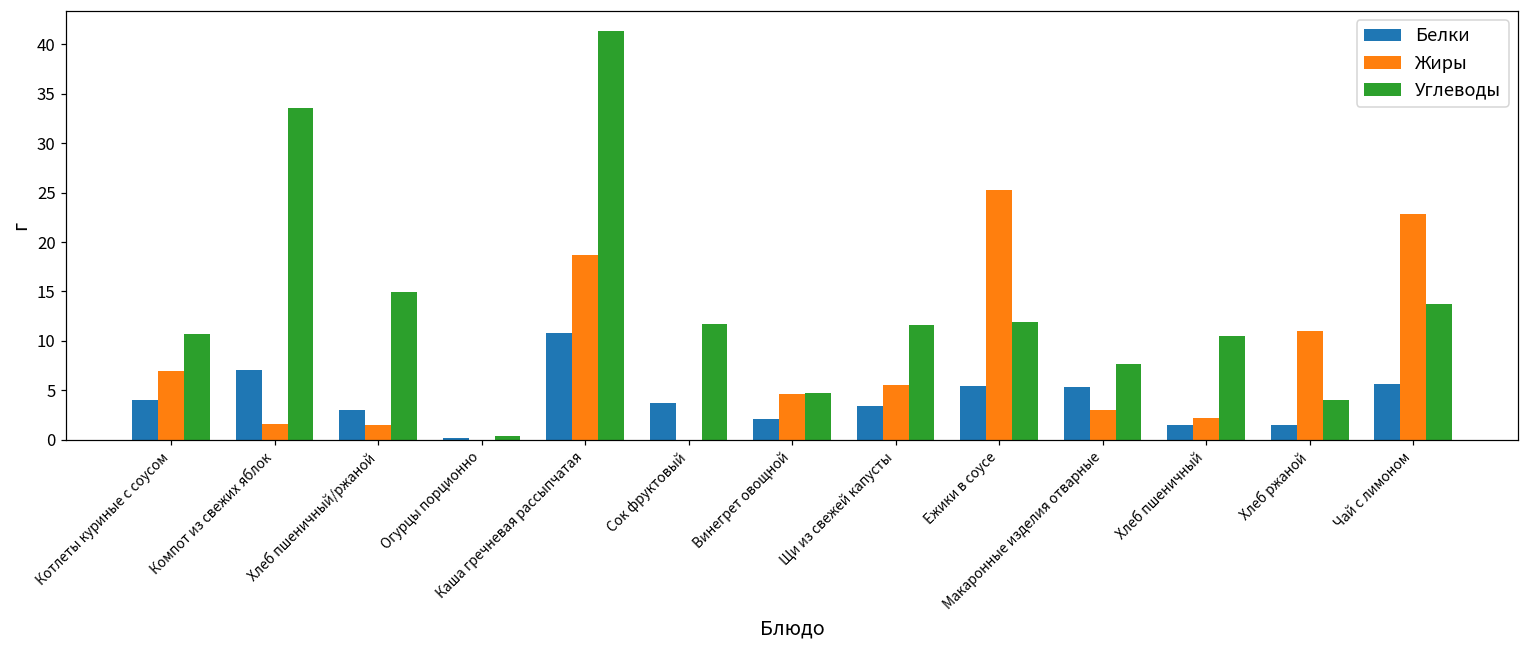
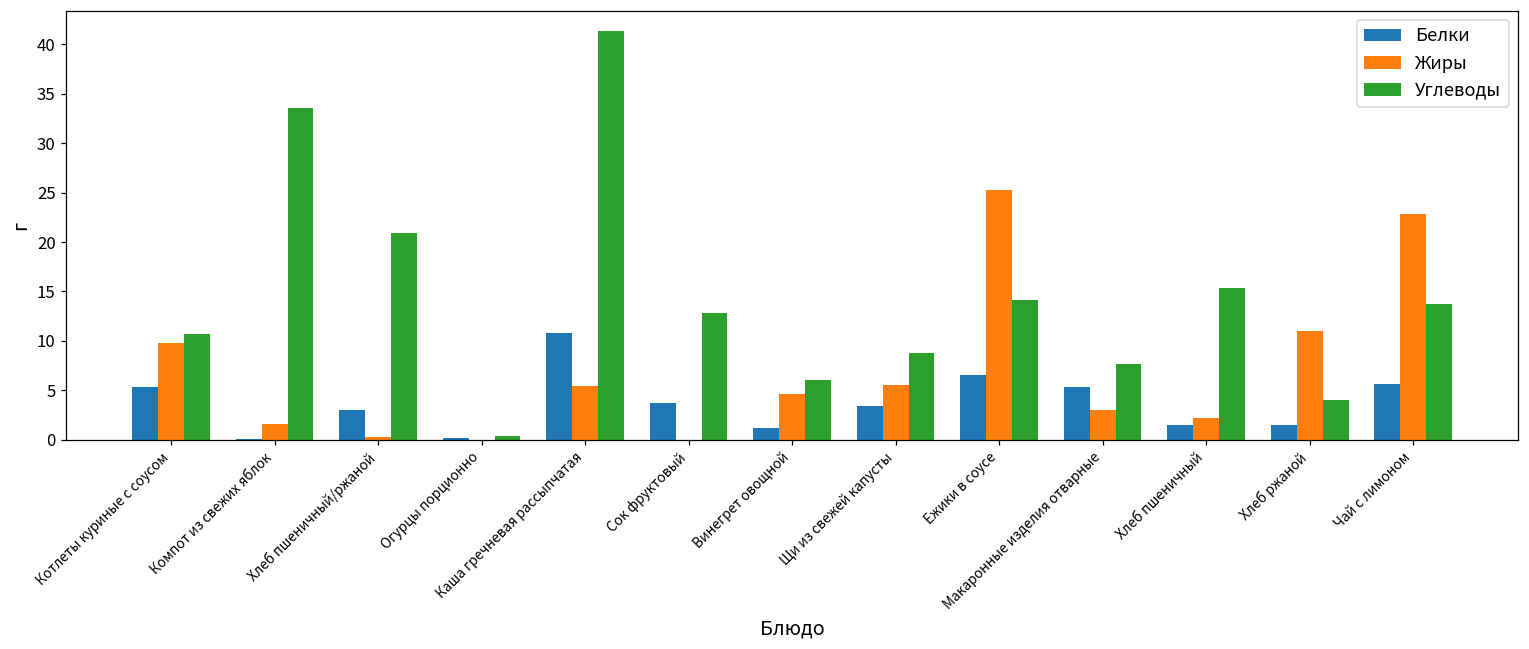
  {
    "Белки": {
-     "Котлеты куриные с соусом": 4,
-     "Компот из свежих яблок": 7,
+     "Котлеты куриные с соусом": 5,
+     "Компот из свежих яблок": 0,
      "Хлеб пшеничный/ржаной": 3,
      "Каша гречневая рассыпчатая": 11,
      "Сок фруктовый": 4,
-     "Винегрет овощной": 2,
+     "Винегрет овощной": 1,
      "Щи из свежей капусты": 3,
-     "Ежики в соусе": 5,
+     "Ежики в соусе": 7,
      "Макаронные изделия отварные": 5,
      "Хлеб пшеничный": 2,
      "Хлеб ржаной": 2,
      "Чай с лимоном": 6
    },
    "Жиры": {
-     "Котлеты куриные с соусом": 7,
+     "Котлеты куриные с соусом": 10,
      "Компот из свежих яблок": 2,
-     "Хлеб пшеничный/ржаной": 2,
+     "Хлеб пшеничный/ржаной": 0,
      "Огурцы порционно": 0,
-     "Каша гречневая рассыпчатая": 19,
+     "Каша гречневая рассыпчатая": 5,
      "Сок фруктовый": 0,
      "Винегрет овощной": 5,
      "Щи из свежей капусты": 6,
      "Ежики в соусе": 25,
      "Макаронные изделия отварные": 3,
      "Хлеб пшеничный": 2,
      "Хлеб ржаной": 11,
      "Чай с лимоном": 23
    },
    "Углеводы": {
      "Котлеты куриные с соусом": 11,
      "Компот из свежих яблок": 34,
-     "Хлеб пшеничный/ржаной": 15,
+     "Хлеб пшеничный/ржаной": 21,
      "Огурцы порционно": 0,
      "Каша гречневая рассыпчатая": 41,
-     "Сок фруктовый": 12,
-     "Винегрет овощной": 5,
-     "Щи из свежей капусты": 12,
-     "Ежики в соусе": 12,
+     "Сок фруктовый": 13,
+     "Винегрет овощной": 6,
+     "Щи из свежей капусты": 9,
+     "Ежики в соусе": 14,
      "Макаронные изделия отварные": 8,
-     "Хлеб пшеничный": 10,
+     "Хлеб пшеничный": 15,
      "Хлеб ржаной": 4,
      "Чай с лимоном": 14
    }
  }
